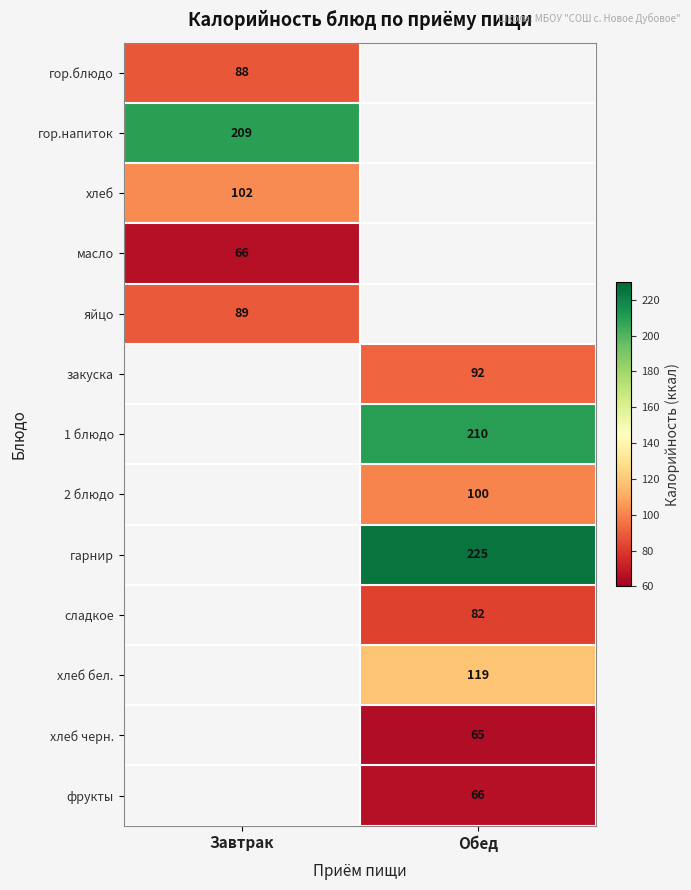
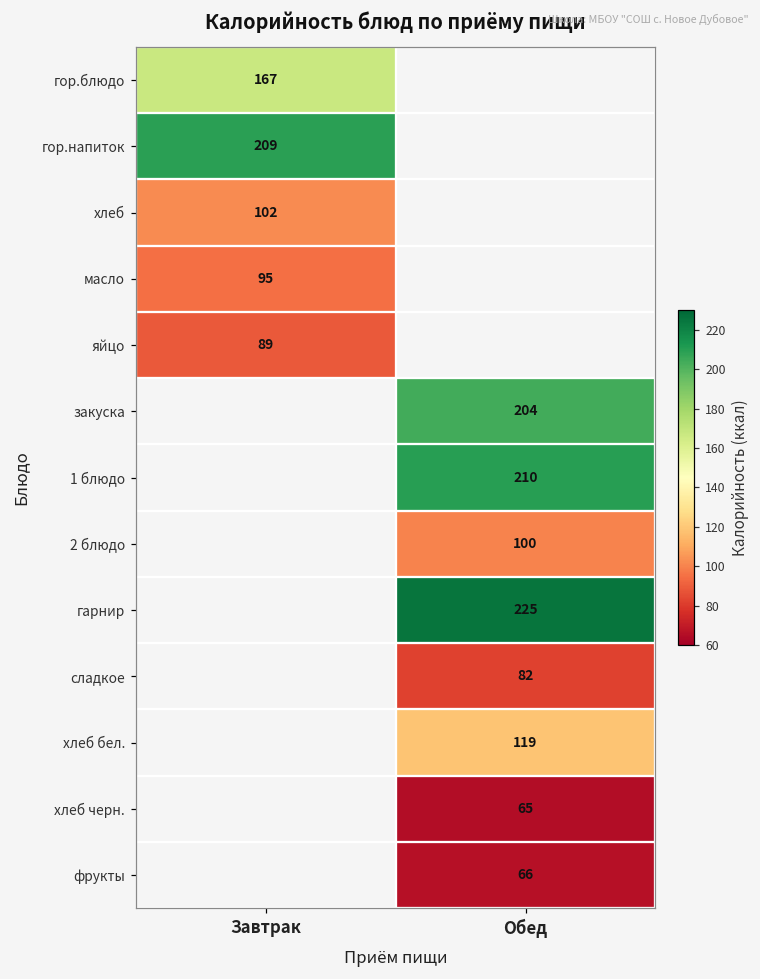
  {
    "гор.блюдо": {
-     "Завтрак": 88
+     "Завтрак": 167
    },
    "гор.напиток": {
      "Завтрак": 209
    },
    "хлеб": {
      "Завтрак": 102
    },
    "масло": {
-     "Завтрак": 66
+     "Завтрак": 95
    },
    "яйцо": {
      "Завтрак": 89
    },
    "закуска": {
-     "Обед": 92
+     "Обед": 204
    },
    "1 блюдо": {
      "Обед": 210
    },
    "2 блюдо": {
      "Обед": 100
    },
    "гарнир": {
      "Обед": 225
    },
    "сладкое": {
      "Обед": 82
    },
    "хлеб бел.": {
      "Обед": 119
    },
    "хлеб черн.": {
      "Обед": 65
    },
    "фрукты": {
      "Обед": 66
    }
  }
